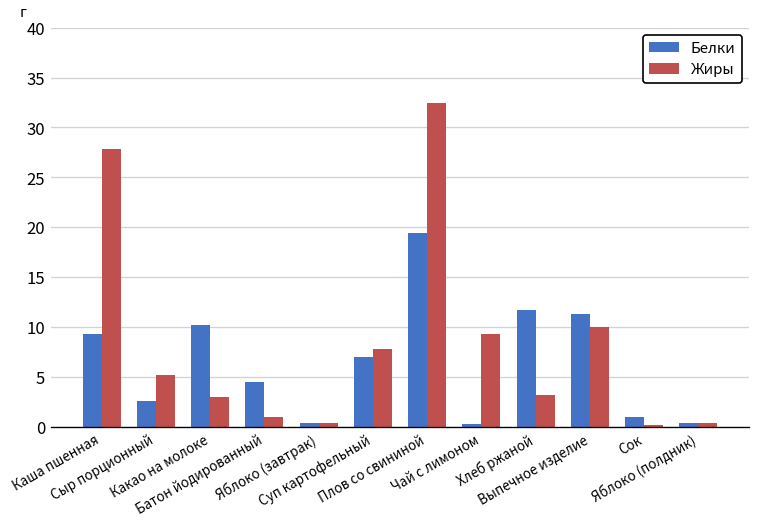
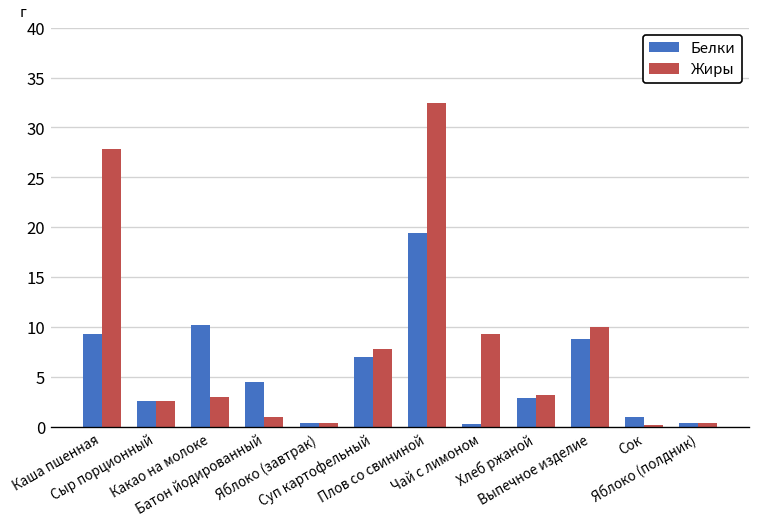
  {
    "Белки": {
      "Каша пшенная": 9,
      "Сыр порционный": 3,
      "Какао на молоке": 10,
      "Батон йодированный": 4,
      "Яблоко (завтрак)": 0,
      "Суп картофельный": 7,
      "Плов со свининой": 19,
-     "Хлеб ржаной": 12,
-     "Выпечное изделие": 11,
+     "Хлеб ржаной": 3,
+     "Выпечное изделие": 9,
      "Сок": 1,
      "Яблоко (полдник)": 0
    },
    "Жиры": {
      "Каша пшенная": 28,
-     "Сыр порционный": 5,
+     "Сыр порционный": 3,
      "Какао на молоке": 3,
      "Батон йодированный": 1,
      "Яблоко (завтрак)": 0,
      "Суп картофельный": 8,
      "Плов со свининой": 32,
      "Чай с лимоном": 9,
      "Хлеб ржаной": 3,
      "Выпечное изделие": 10,
      "Яблоко (полдник)": 0
    }
  }
